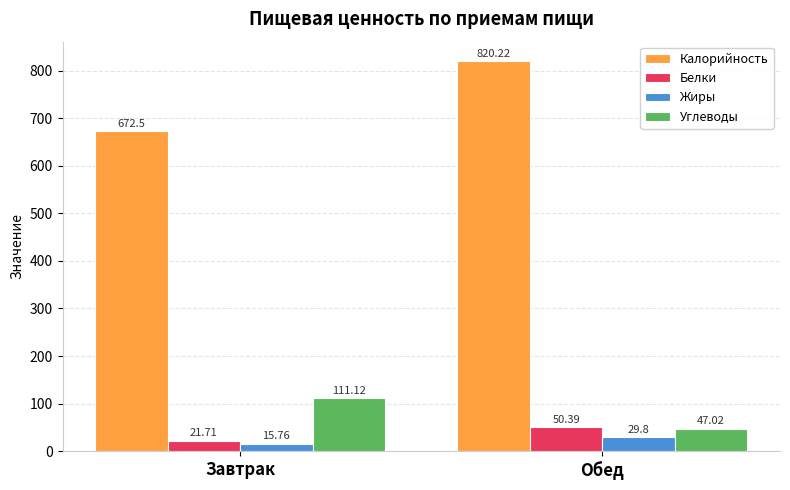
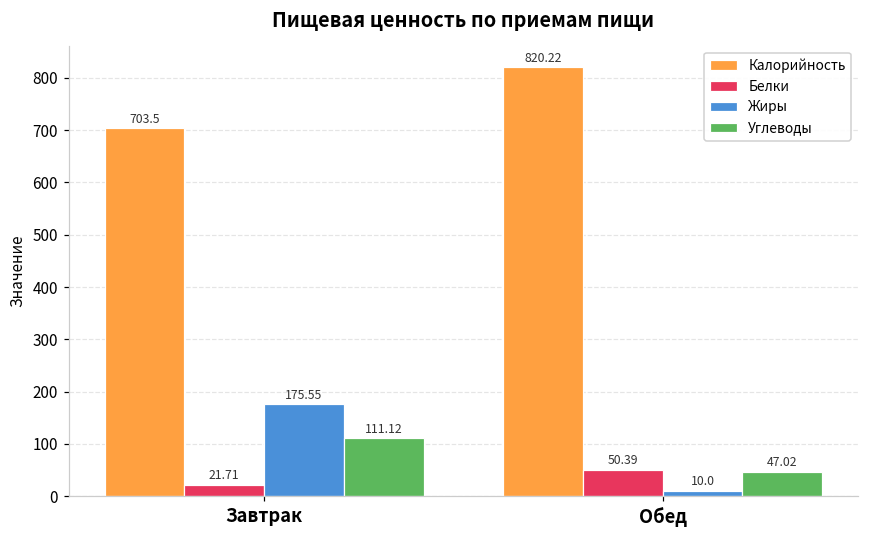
  {
    "Калорийность": {
-     "Завтрак": 672.5,
+     "Завтрак": 703.5,
      "Обед": 820.22
    },
    "Белки": {
      "Завтрак": 21.71,
      "Обед": 50.39
    },
    "Жиры": {
-     "Завтрак": 15.76,
-     "Обед": 29.8
+     "Завтрак": 175.55,
+     "Обед": 10.0
    },
    "Углеводы": {
      "Завтрак": 111.12,
      "Обед": 47.02
    }
  }
